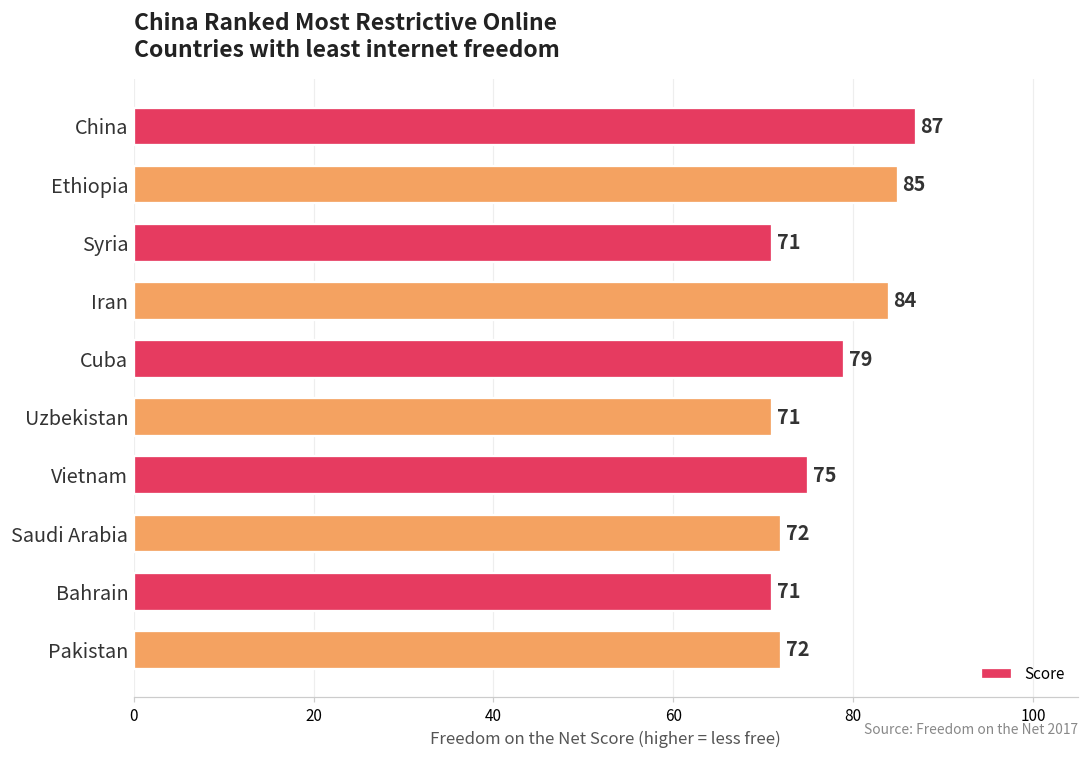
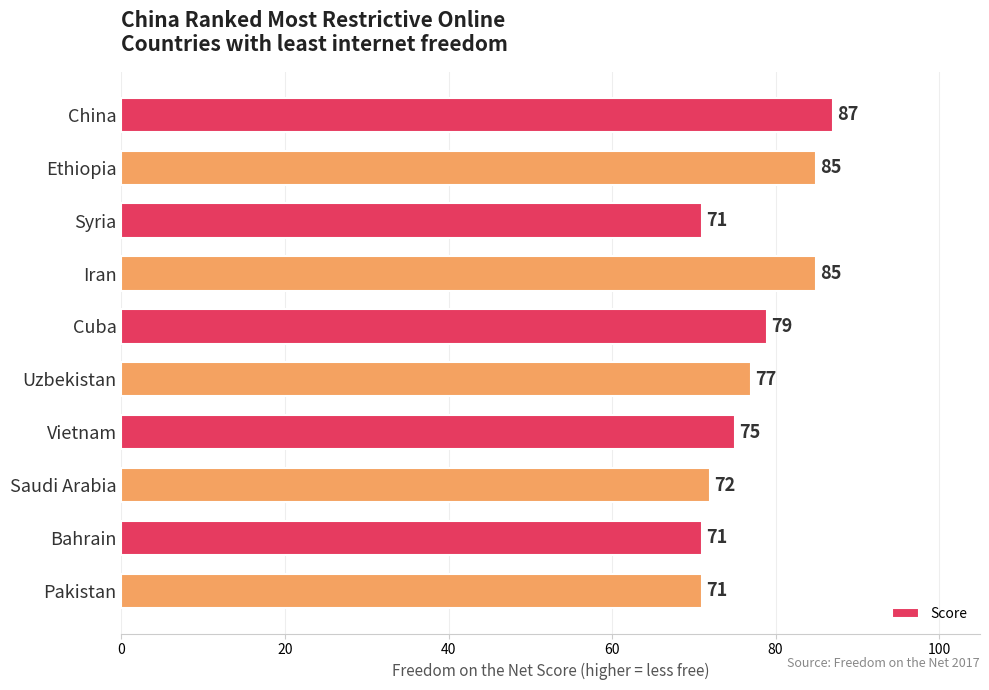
  {
    "China": 87,
    "Ethiopia": 85,
    "Syria": 71,
-   "Iran": 84,
+   "Iran": 85,
    "Cuba": 79,
-   "Uzbekistan": 71,
+   "Uzbekistan": 77,
    "Vietnam": 75,
    "Saudi Arabia": 72,
    "Bahrain": 71,
-   "Pakistan": 72
+   "Pakistan": 71
  }
